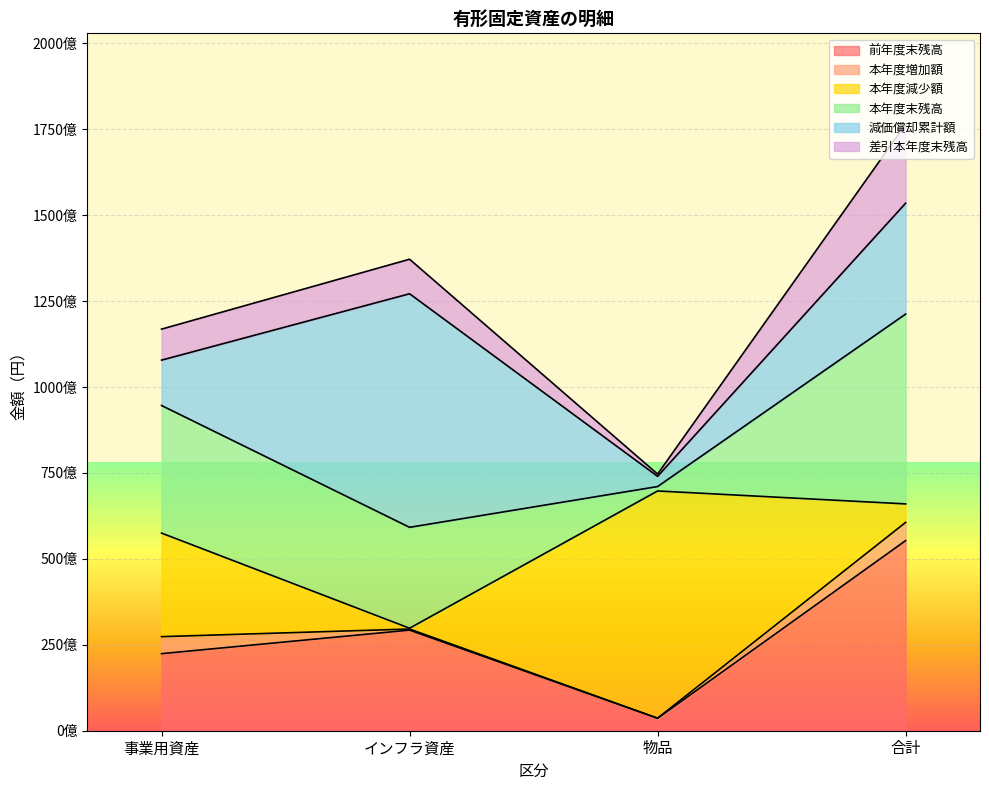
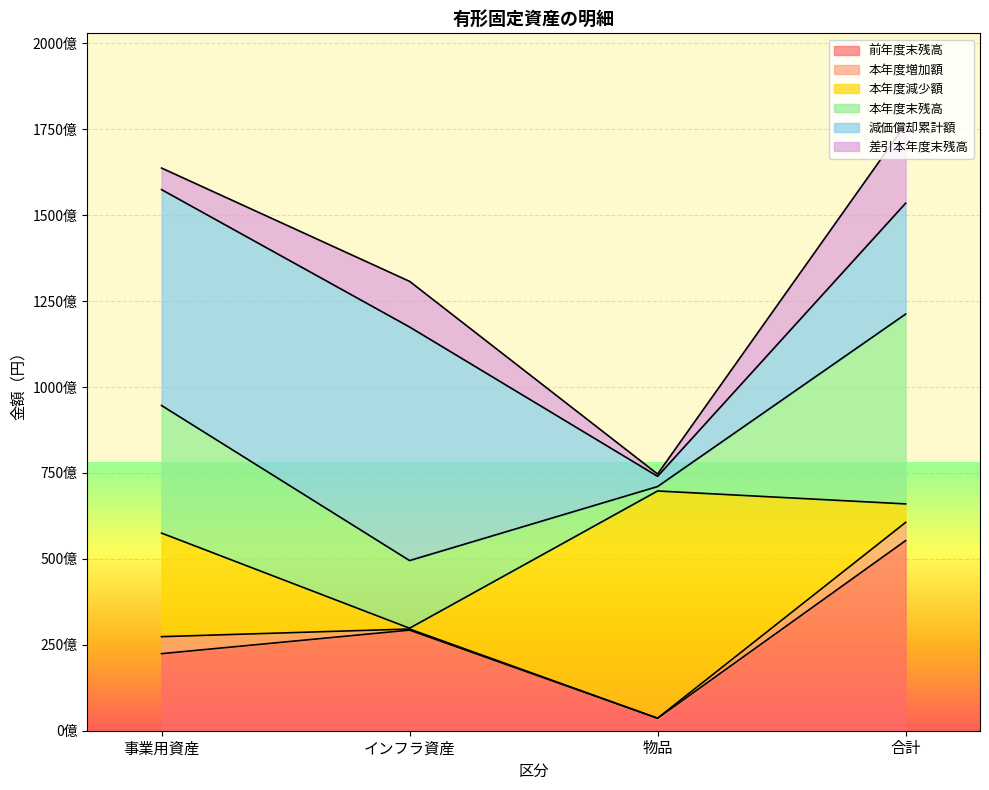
  {
    "本年度減少額": {
      "事業用資産": "300億",
      "物品": "660億",
      "合計": "50億"
    },
    "本年度末残高": {
      "事業用資産": "370億",
-     "インフラ資産": "290億",
+     "インフラ資産": "200億",
      "物品": "10億",
      "合計": "550億"
    },
    "減価償却累計額": {
-     "事業用資産": "130億",
+     "事業用資産": "630億",
      "インフラ資産": "680億",
      "合計": "320億"
    },
    "差引本年度末残高": {
-     "事業用資産": "90億",
-     "インフラ資産": "100億"
+     "事業用資産": "60億",
+     "インフラ資産": "130億"
    }
  }
